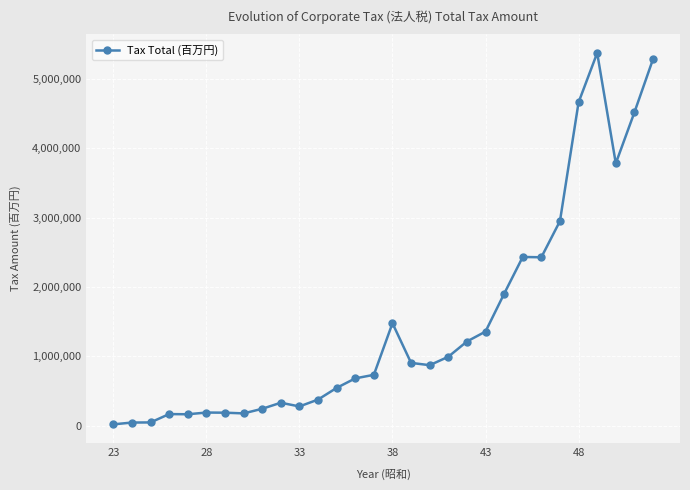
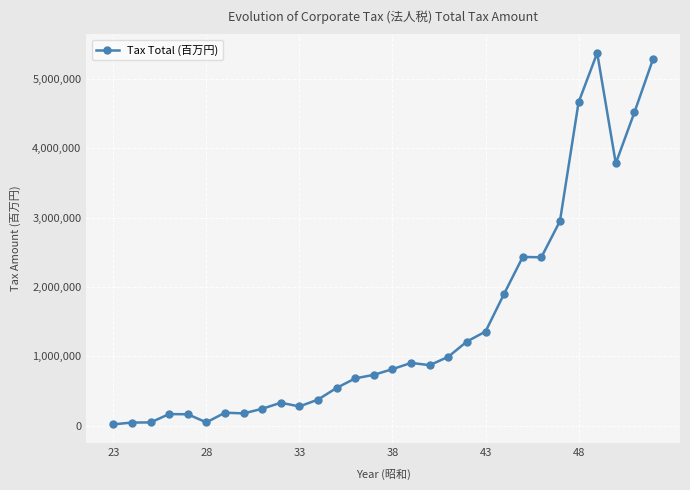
  {
    "23": "0",
-   "28": "200,000",
+   "28": "0",
    "33": "300,000",
-   "38": "1,500,000",
+   "38": "800,000",
    "43": "1,400,000",
    "48": "4,700,000"
  }
